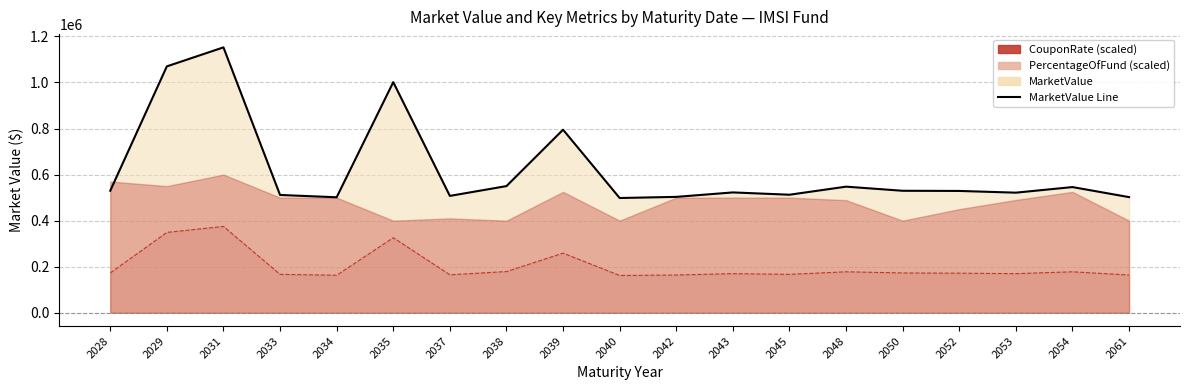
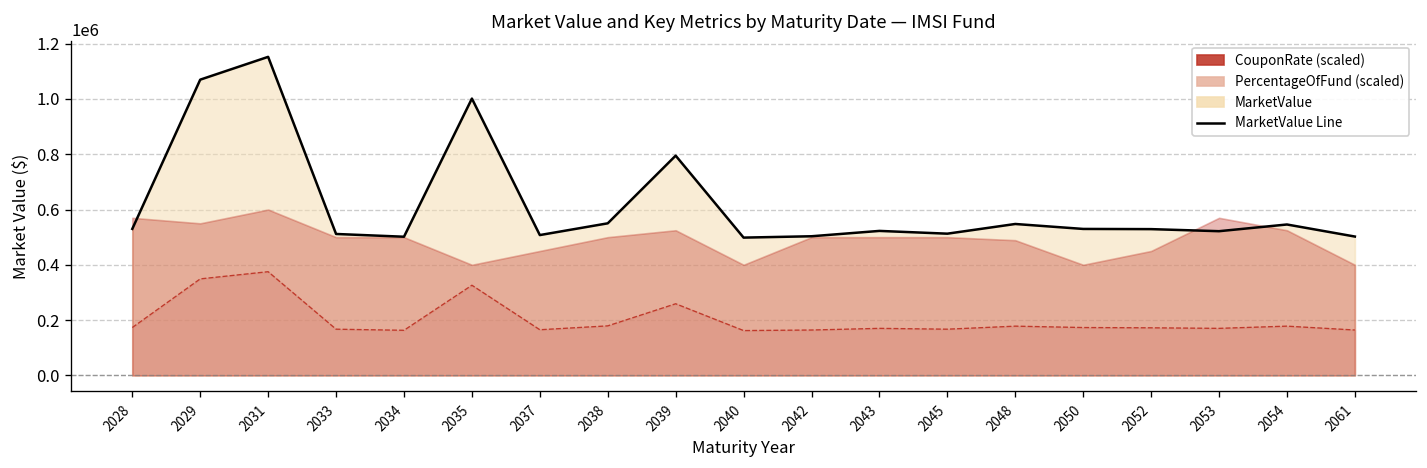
  {
    "CouponRate (scaled)": {
      "2028": 570000,
      "2029": 550000,
      "2031": 600000,
      "2033": 500000,
      "2035": 400000,
-     "2037": 410000,
-     "2038": 400000,
+     "2037": 450000,
+     "2038": 500000,
      "2039": 530000,
      "2040": 400000,
      "2043": 500000,
      "2045": 500000,
      "2048": 490000,
      "2050": 400000,
      "2052": 450000,
-     "2053": 490000,
+     "2053": 570000,
      "2054": 530000,
      "2061": 400000
    }
  }
